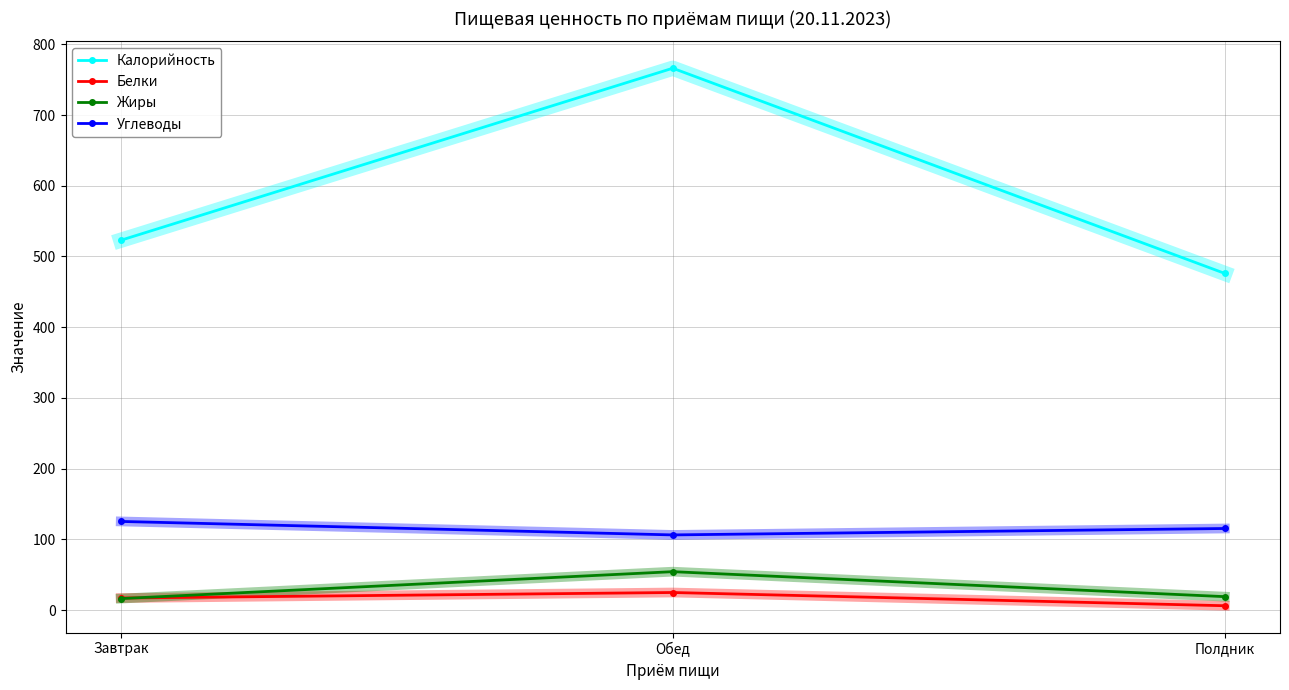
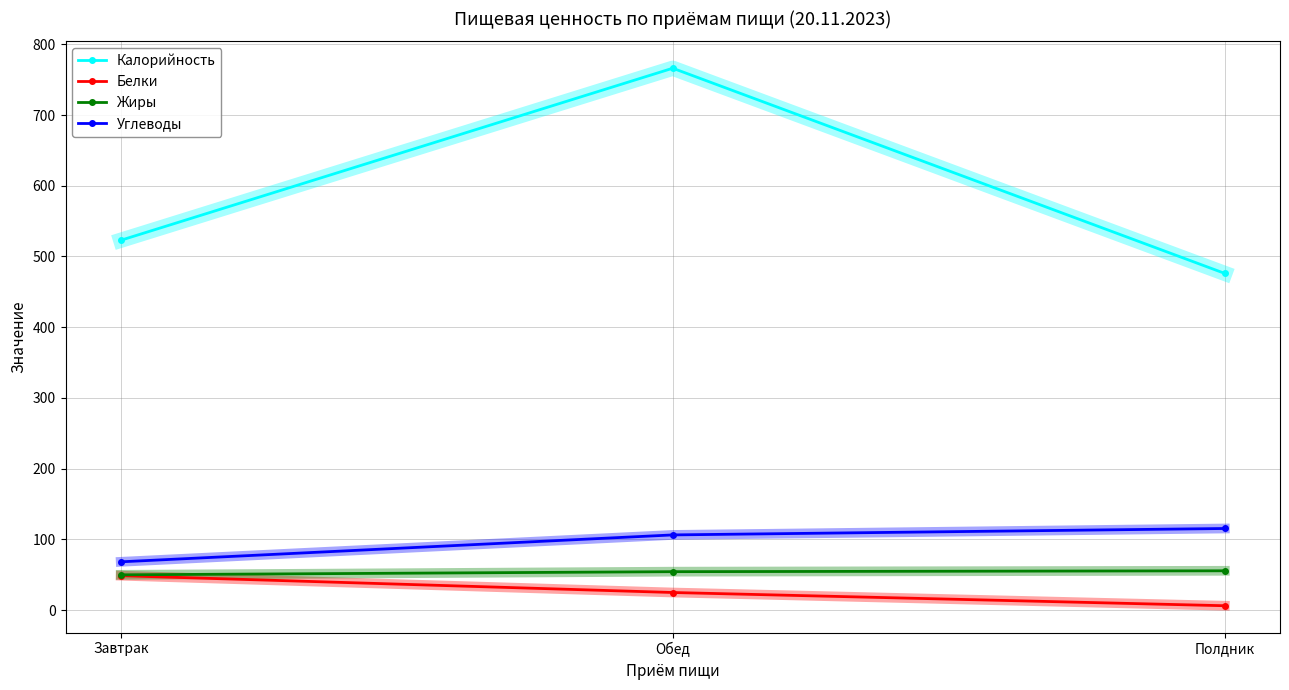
  {
    "Калорийность": {
      "Завтрак": 520,
      "Обед": 770,
      "Полдник": 480
    },
    "Белки": {
-     "Завтрак": 20,
+     "Завтрак": 50,
      "Обед": 20,
      "Полдник": 10
    },
    "Жиры": {
-     "Завтрак": 20,
+     "Завтрак": 50,
      "Обед": 50,
-     "Полдник": 20
+     "Полдник": 60
    },
    "Углеводы": {
-     "Завтрак": 130,
+     "Завтрак": 70,
      "Обед": 110,
      "Полдник": 120
    }
  }
